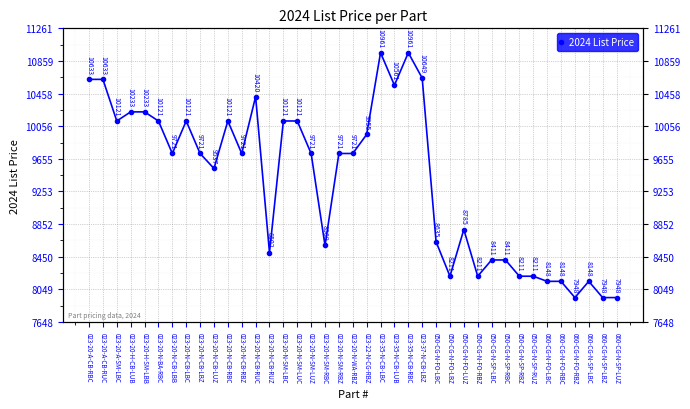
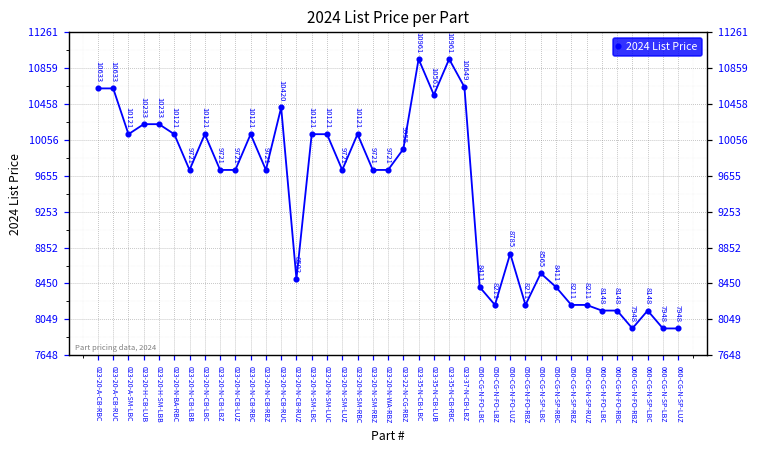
  {
    "023-20-A-CB-RBC": 10633,
    "023-20-A-CB-RUC": 10633,
    "023-20-A-SM-LBC": 10121,
    "023-20-H-CB-LUB": 10233,
    "023-20-H-SM-LBB": 10233,
    "023-20-N-BA-RBC": 10121,
    "023-20-N-CB-LBB": 9721,
    "023-20-N-CB-LBC": 10121,
    "023-20-N-CB-LBZ": 9721,
-   "023-20-N-CB-LUZ": 9537,
+   "023-20-N-CB-LUZ": 9721,
    "023-20-N-CB-RBC": 10121,
    "023-20-N-CB-RBZ": 9721,
    "023-20-N-CB-RUC": 10420,
    "023-20-N-CB-RUZ": 8502,
    "023-20-N-SM-LBC": 10121,
    "023-20-N-SM-LUC": 10121,
    "023-20-N-SM-LUZ": 9721,
-   "023-20-N-SM-RBC": 8589,
+   "023-20-N-SM-RBC": 10121,
    "023-20-N-SM-RBZ": 9721,
    "023-20-N-WA-RBZ": 9721,
    "023-22-N-CG-RBZ": 9955,
    "023-35-N-CB-LBC": 10961,
    "023-35-N-CB-LUB": 10561,
    "023-35-N-CB-RBC": 10961,
    "023-37-N-CB-LBZ": 10649,
-   "050-CG-N-FO-LBC": 8635,
+   "050-CG-N-FO-LBC": 8411,
    "050-CG-N-FO-LBZ": 8211,
    "050-CG-N-FO-LUZ": 8785,
    "050-CG-N-FO-RBZ": 8211,
-   "050-CG-N-SP-LBC": 8411,
+   "050-CG-N-SP-LBC": 8565,
    "050-CG-N-SP-RBC": 8411,
    "050-CG-N-SP-RBZ": 8211,
    "050-CG-N-SP-RUZ": 8211,
    "060-CG-N-FO-LBC": 8148,
    "060-CG-N-FO-RBC": 8148,
    "060-CG-N-FO-RBZ": 7948,
    "060-CG-N-SP-LBC": 8148,
    "060-CG-N-SP-LBZ": 7948,
    "060-CG-N-SP-LUZ": 7948
  }
